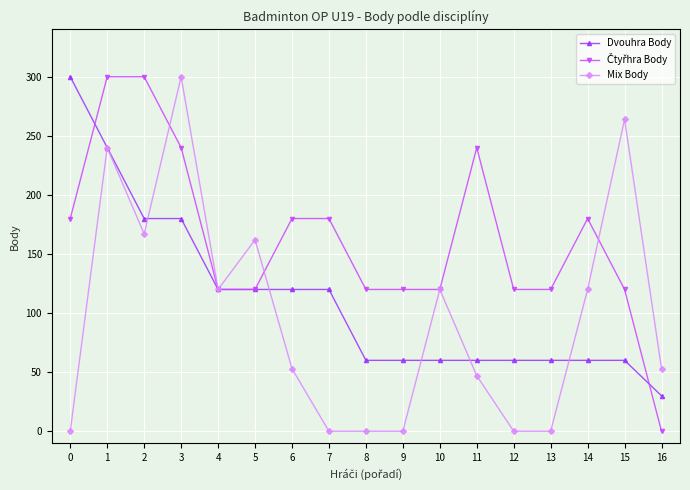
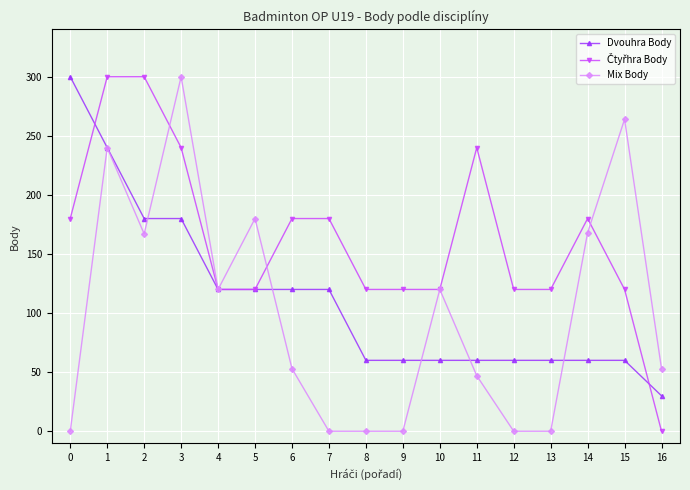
  {
    "Mix Body": {
      "0": 0,
      "2": 167,
      "3": 300,
-     "5": 162,
+     "5": 180,
      "6": 53,
      "7": 0,
      "8": 0,
      "9": 0,
      "11": 47,
      "12": 0,
      "13": 0,
-     "14": 120,
+     "14": 168,
      "15": 264,
      "16": 53
    }
  }
